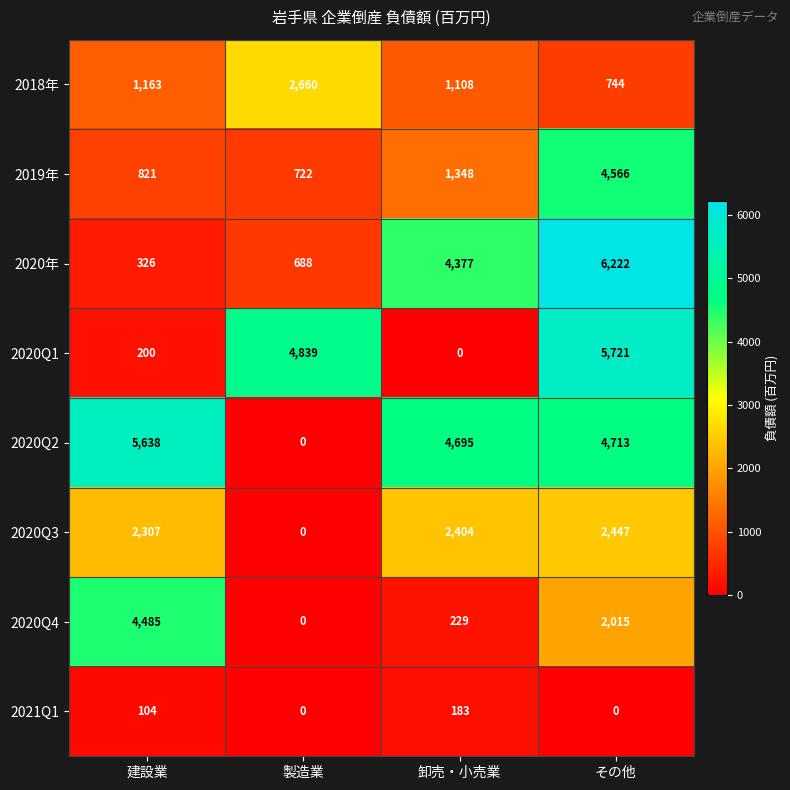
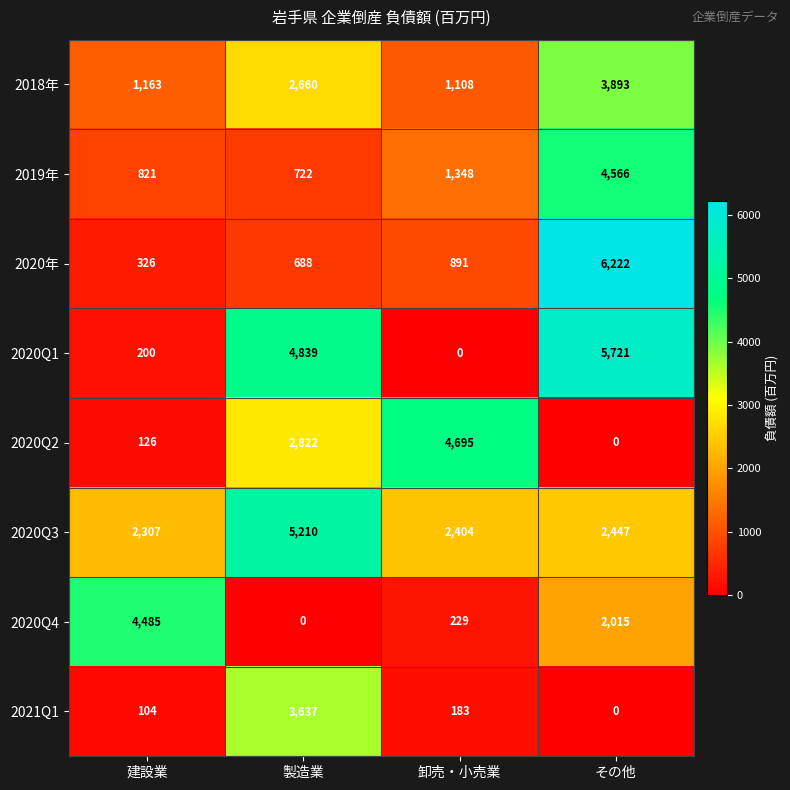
  {
    "2018年": {
      "建設業": "1,163",
      "製造業": "2,660",
      "卸売・小売業": "1,108",
-     "その他": "744"
+     "その他": "3,893"
    },
    "2019年": {
      "建設業": "821",
      "製造業": "722",
      "卸売・小売業": "1,348",
      "その他": "4,566"
    },
    "2020年": {
      "建設業": "326",
      "製造業": "688",
-     "卸売・小売業": "4,377",
+     "卸売・小売業": "891",
      "その他": "6,222"
    },
    "2020Q1": {
      "建設業": "200",
      "製造業": "4,839",
      "卸売・小売業": "0",
      "その他": "5,721"
    },
    "2020Q2": {
-     "建設業": "5,638",
-     "製造業": "0",
+     "建設業": "126",
+     "製造業": "2,822",
      "卸売・小売業": "4,695",
-     "その他": "4,713"
+     "その他": "0"
    },
    "2020Q3": {
      "建設業": "2,307",
-     "製造業": "0",
+     "製造業": "5,210",
      "卸売・小売業": "2,404",
      "その他": "2,447"
    },
    "2020Q4": {
      "建設業": "4,485",
      "製造業": "0",
      "卸売・小売業": "229",
      "その他": "2,015"
    },
    "2021Q1": {
      "建設業": "104",
-     "製造業": "0",
+     "製造業": "3,637",
      "卸売・小売業": "183",
      "その他": "0"
    }
  }
